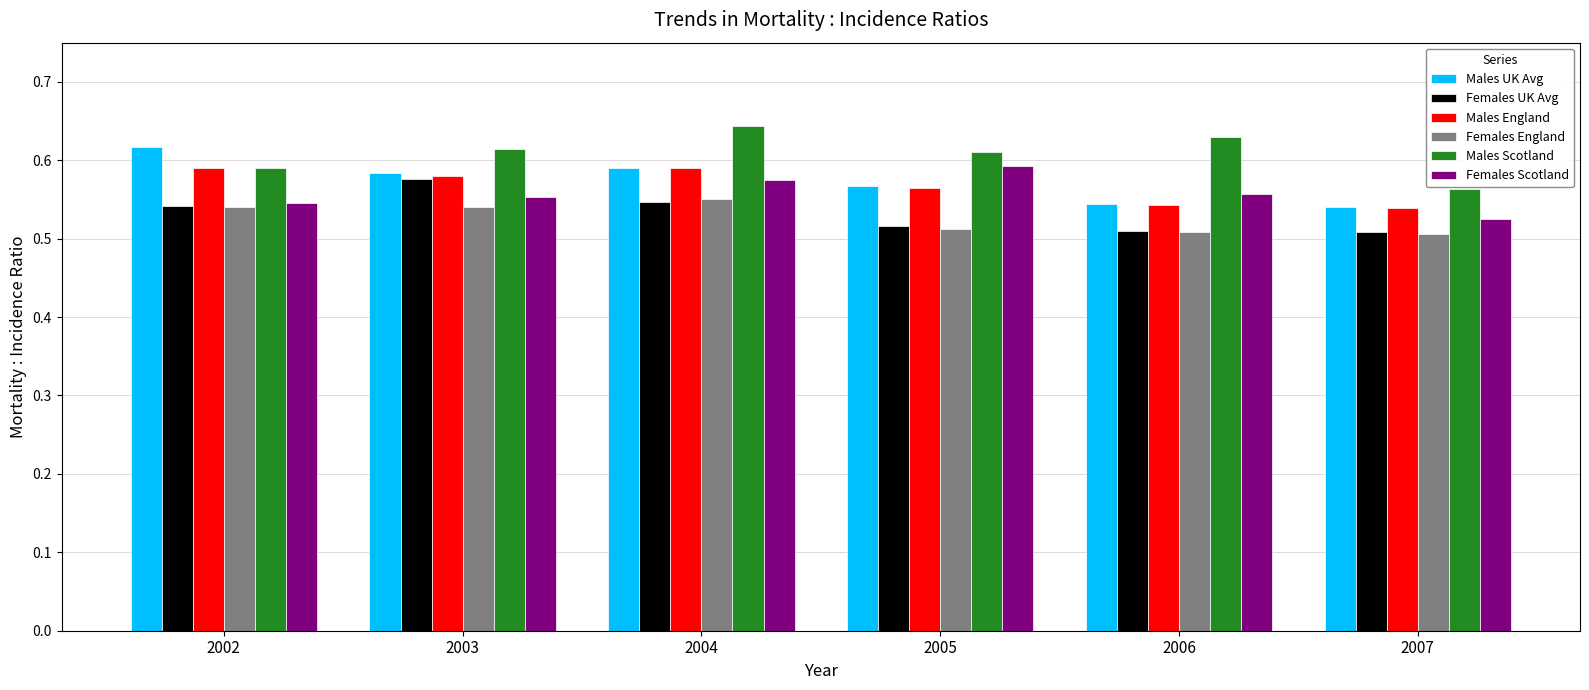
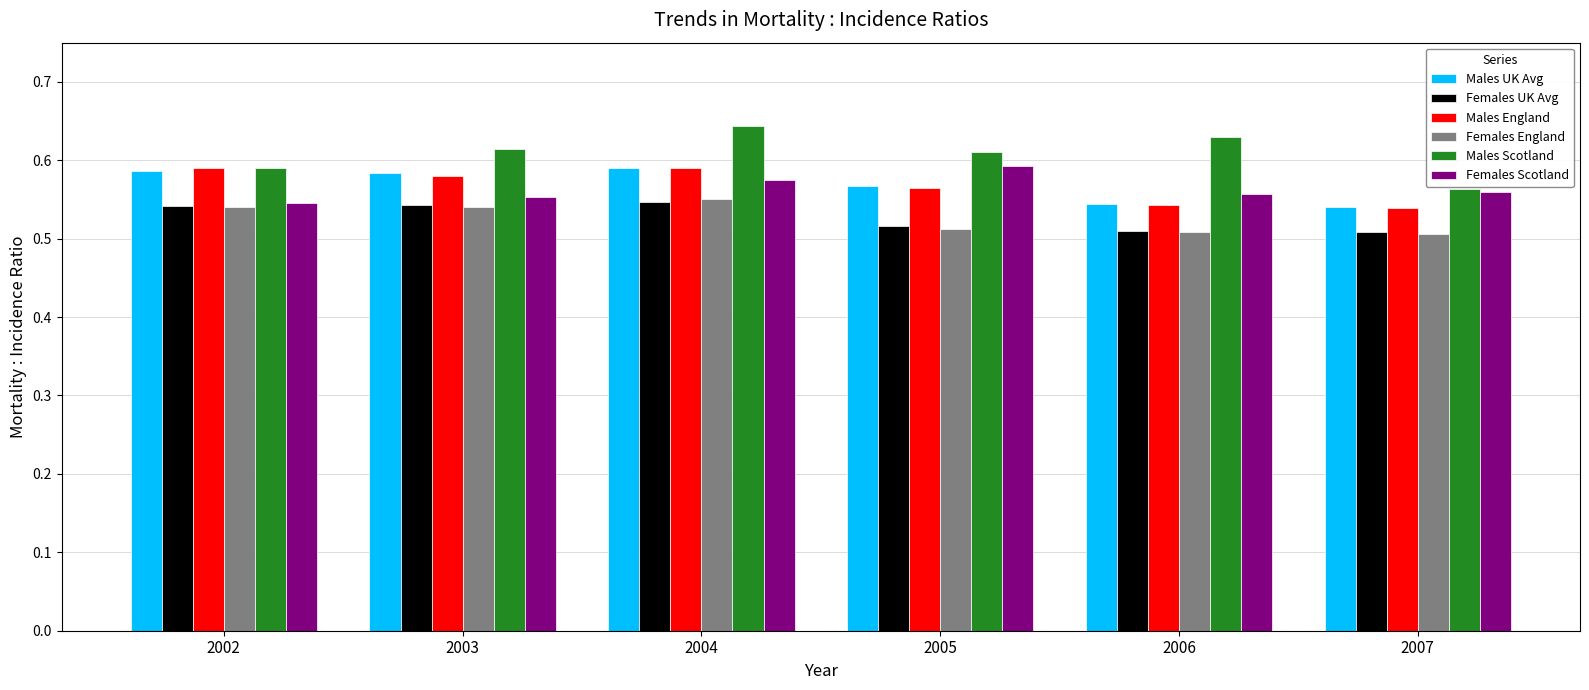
  {
    "Males UK Avg": {
-     "2002": 0.62,
+     "2002": 0.59,
      "2003": 0.58,
      "2004": 0.59,
      "2005": 0.57,
      "2006": 0.54,
      "2007": 0.54
    },
    "Females UK Avg": {
      "2002": 0.54,
-     "2003": 0.58,
+     "2003": 0.54,
      "2004": 0.55,
      "2005": 0.52,
      "2006": 0.51,
      "2007": 0.51
    },
    "Males England": {
      "2002": 0.59,
      "2003": 0.58,
      "2004": 0.59,
      "2005": 0.57,
      "2006": 0.54,
      "2007": 0.54
    },
    "Females England": {
      "2002": 0.54,
      "2003": 0.54,
      "2004": 0.55,
      "2005": 0.51,
      "2006": 0.51,
      "2007": 0.51
    },
    "Males Scotland": {
      "2002": 0.59,
      "2003": 0.62,
      "2004": 0.64,
      "2005": 0.61,
      "2006": 0.63,
      "2007": 0.56
    },
    "Females Scotland": {
      "2002": 0.55,
      "2003": 0.55,
      "2004": 0.57,
      "2005": 0.59,
      "2006": 0.56,
-     "2007": 0.53
+     "2007": 0.56
    }
  }
